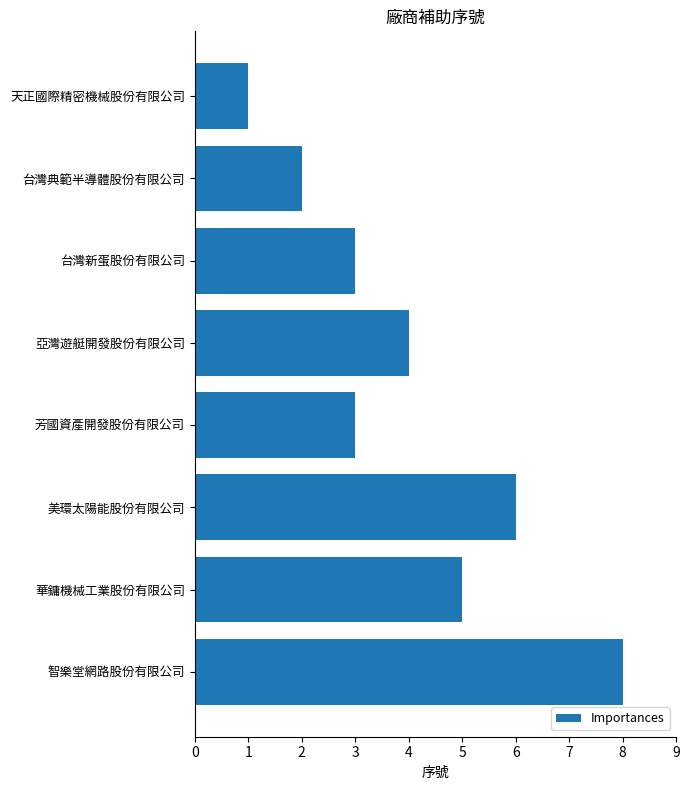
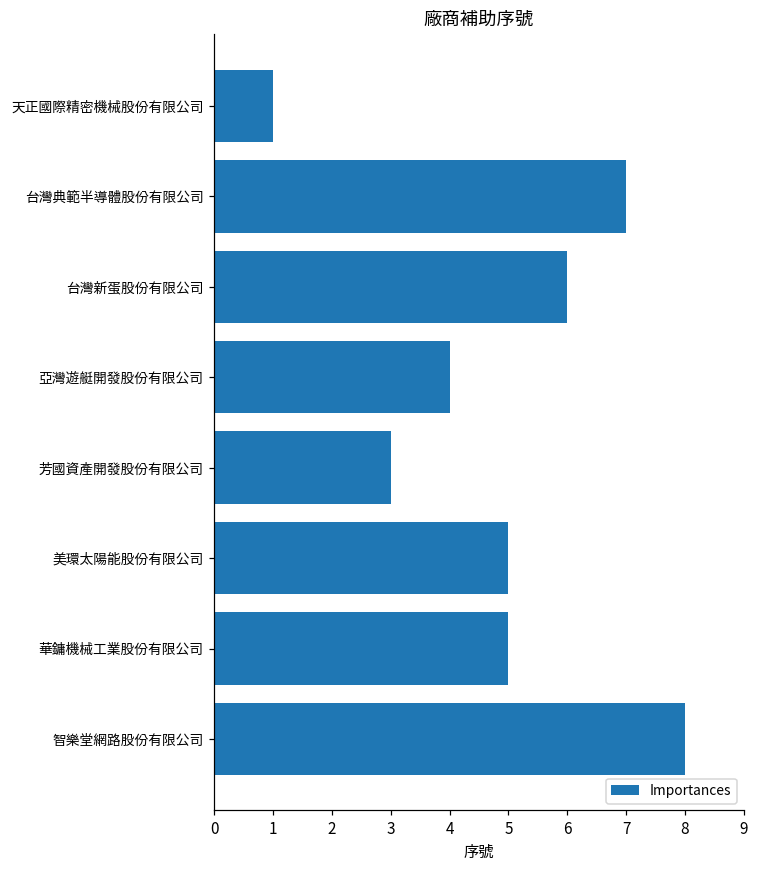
  {
    "天正國際精密機械股份有限公司": 1,
-   "台灣典範半導體股份有限公司": 2,
-   "台灣新蛋股份有限公司": 3,
+   "台灣典範半導體股份有限公司": 7,
+   "台灣新蛋股份有限公司": 6,
    "亞灣遊艇開發股份有限公司": 4,
    "芳國資產開發股份有限公司": 3,
-   "美環太陽能股份有限公司": 6,
+   "美環太陽能股份有限公司": 5,
    "華鏞機械工業股份有限公司": 5,
    "智樂堂網路股份有限公司": 8
  }
